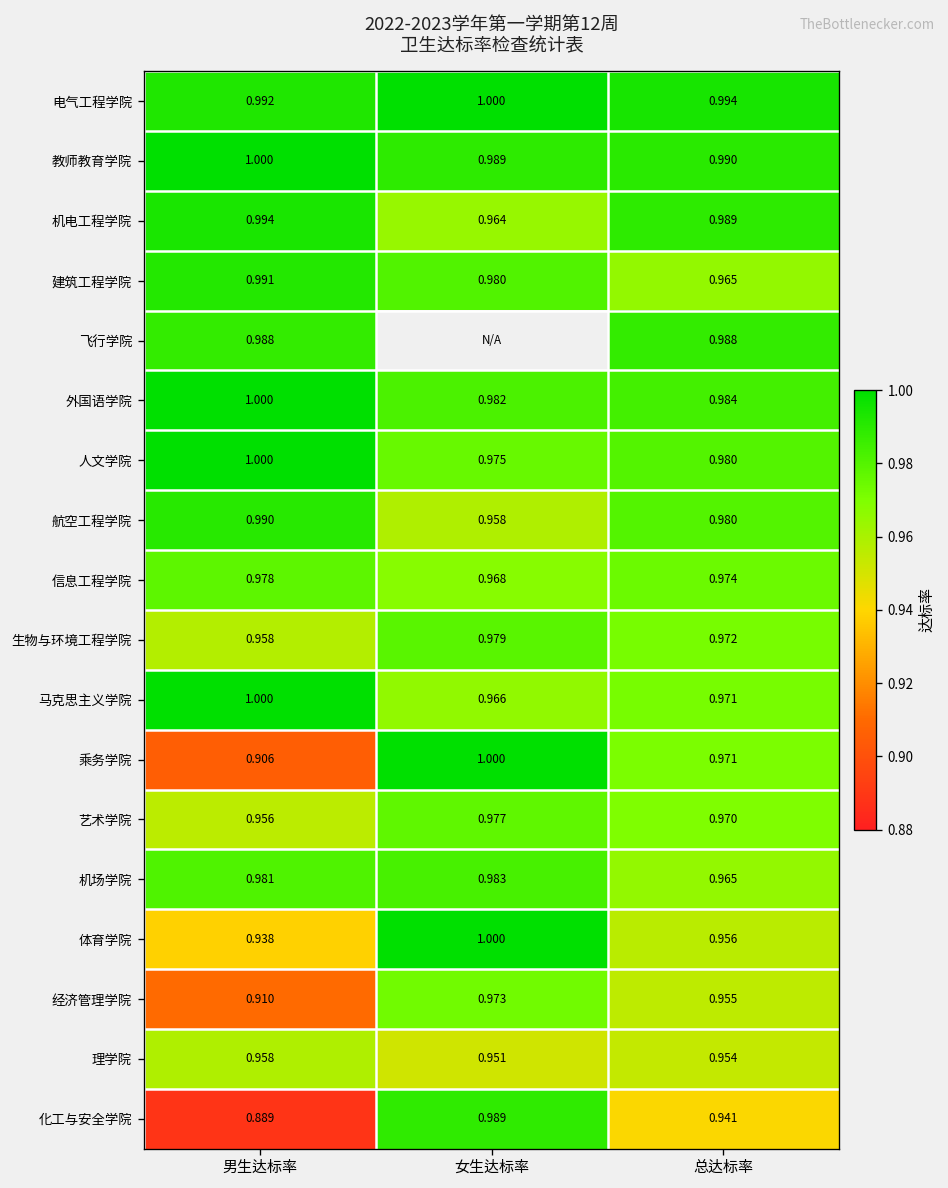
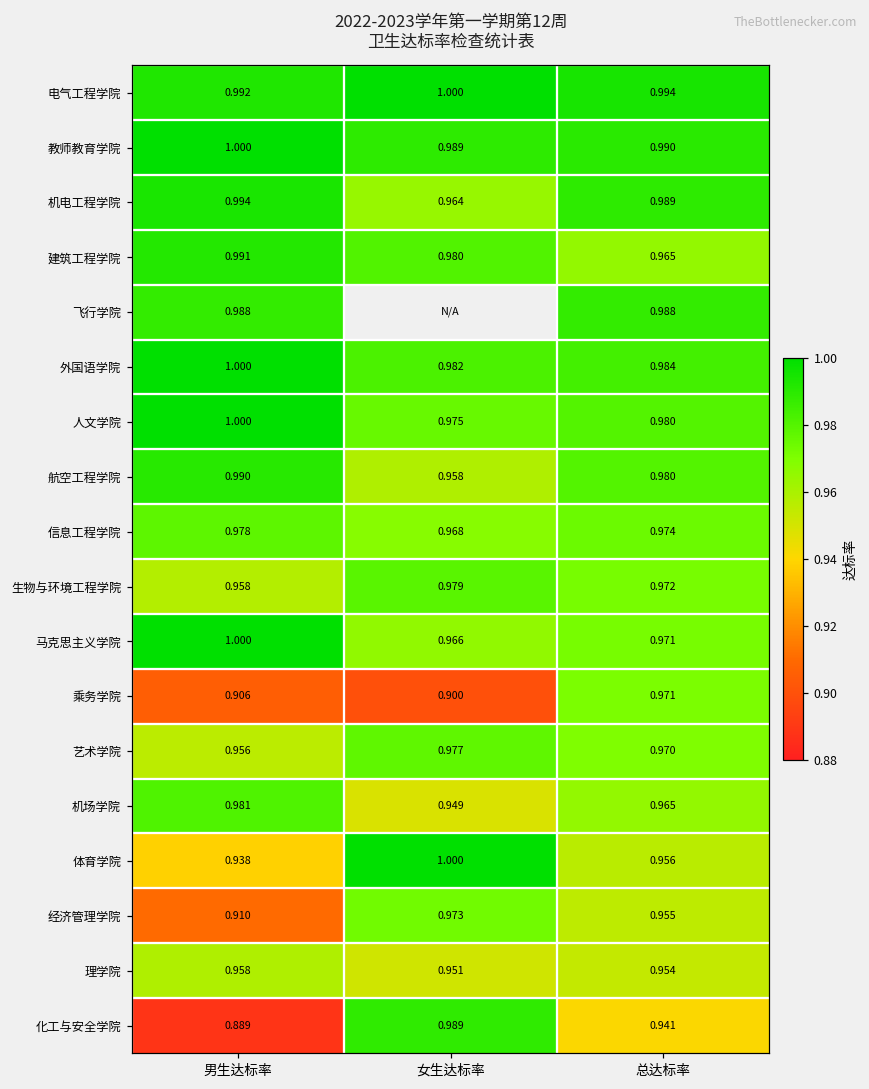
  {
    "电气工程学院": {
      "男生达标率": 0.992,
      "女生达标率": 1.000,
      "总达标率": 0.994
    },
    "教师教育学院": {
      "男生达标率": 1.000,
      "女生达标率": 0.989,
      "总达标率": 0.990
    },
    "机电工程学院": {
      "男生达标率": 0.994,
      "女生达标率": 0.964,
      "总达标率": 0.989
    },
    "建筑工程学院": {
      "男生达标率": 0.991,
      "女生达标率": 0.980,
      "总达标率": 0.965
    },
    "飞行学院": {
      "男生达标率": 0.988,
      "总达标率": 0.988
    },
    "外国语学院": {
      "男生达标率": 1.000,
      "女生达标率": 0.982,
      "总达标率": 0.984
    },
    "人文学院": {
      "男生达标率": 1.000,
      "女生达标率": 0.975,
      "总达标率": 0.980
    },
    "航空工程学院": {
      "男生达标率": 0.990,
      "女生达标率": 0.958,
      "总达标率": 0.980
    },
    "信息工程学院": {
      "男生达标率": 0.978,
      "女生达标率": 0.968,
      "总达标率": 0.974
    },
    "生物与环境工程学院": {
      "男生达标率": 0.958,
      "女生达标率": 0.979,
      "总达标率": 0.972
    },
    "马克思主义学院": {
      "男生达标率": 1.000,
      "女生达标率": 0.966,
      "总达标率": 0.971
    },
    "乘务学院": {
      "男生达标率": 0.906,
-     "女生达标率": 1.000,
+     "女生达标率": 0.900,
      "总达标率": 0.971
    },
    "艺术学院": {
      "男生达标率": 0.956,
      "女生达标率": 0.977,
      "总达标率": 0.970
    },
    "机场学院": {
      "男生达标率": 0.981,
-     "女生达标率": 0.983,
+     "女生达标率": 0.949,
      "总达标率": 0.965
    },
    "体育学院": {
      "男生达标率": 0.938,
      "女生达标率": 1.000,
      "总达标率": 0.956
    },
    "经济管理学院": {
      "男生达标率": 0.910,
      "女生达标率": 0.973,
      "总达标率": 0.955
    },
    "理学院": {
      "男生达标率": 0.958,
      "女生达标率": 0.951,
      "总达标率": 0.954
    },
    "化工与安全学院": {
      "男生达标率": 0.889,
      "女生达标率": 0.989,
      "总达标率": 0.941
    }
  }
